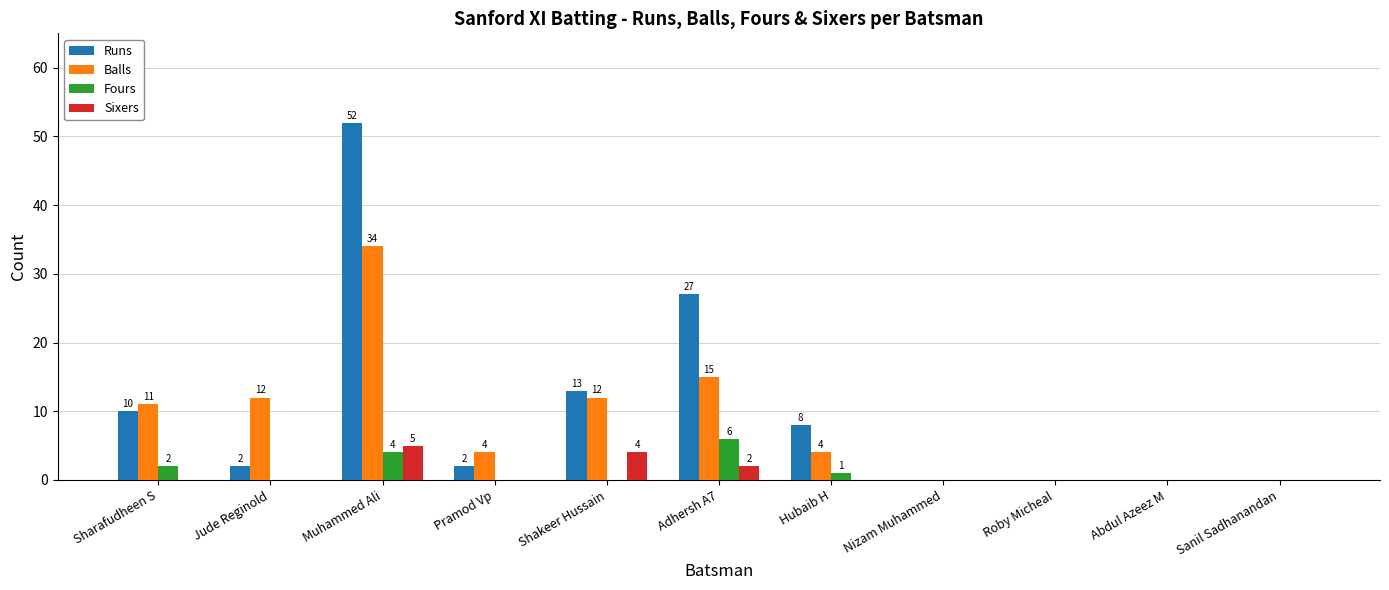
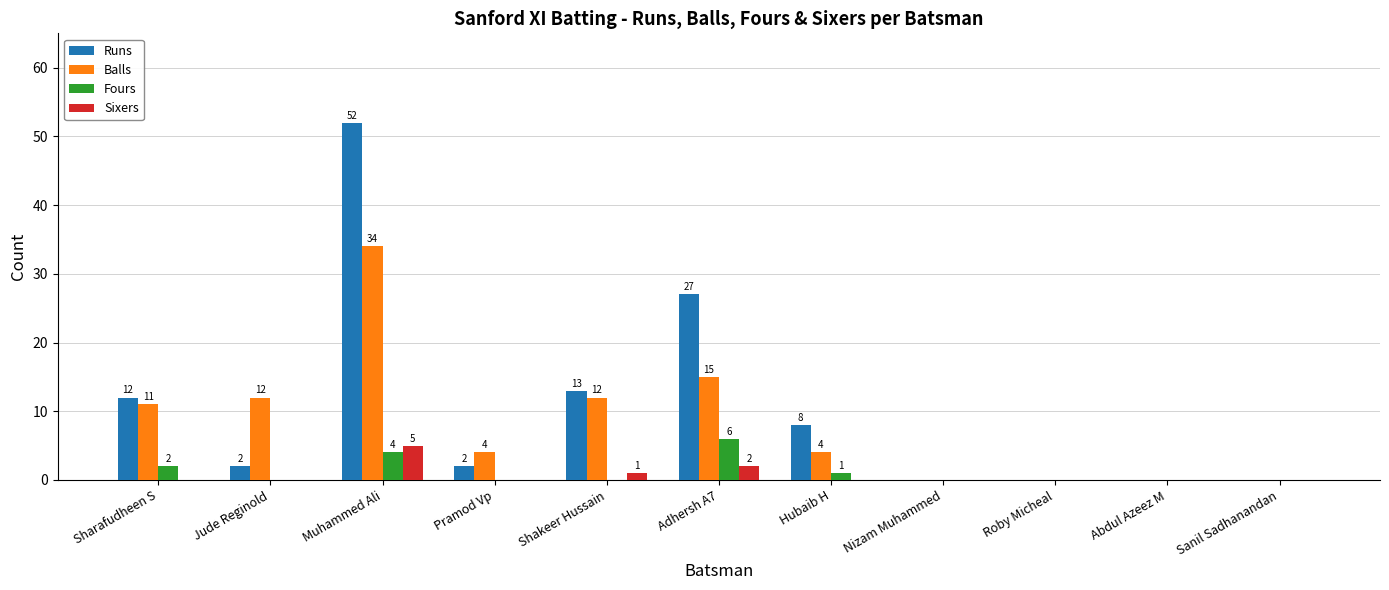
  {
    "Runs": {
-     "Sharafudheen S": 10,
+     "Sharafudheen S": 12,
      "Jude Reginold": 2,
      "Muhammed Ali": 52,
      "Pramod Vp": 2,
      "Shakeer Hussain": 13,
      "Adhersh A7": 27,
      "Hubaib H": 8
    },
    "Balls": {
      "Sharafudheen S": 11,
      "Jude Reginold": 12,
      "Muhammed Ali": 34,
      "Pramod Vp": 4,
      "Shakeer Hussain": 12,
      "Adhersh A7": 15,
      "Hubaib H": 4
    },
    "Fours": {
      "Sharafudheen S": 2,
      "Muhammed Ali": 4,
      "Adhersh A7": 6,
      "Hubaib H": 1
    },
    "Sixers": {
      "Muhammed Ali": 5,
-     "Shakeer Hussain": 4,
+     "Shakeer Hussain": 1,
      "Adhersh A7": 2
    }
  }
